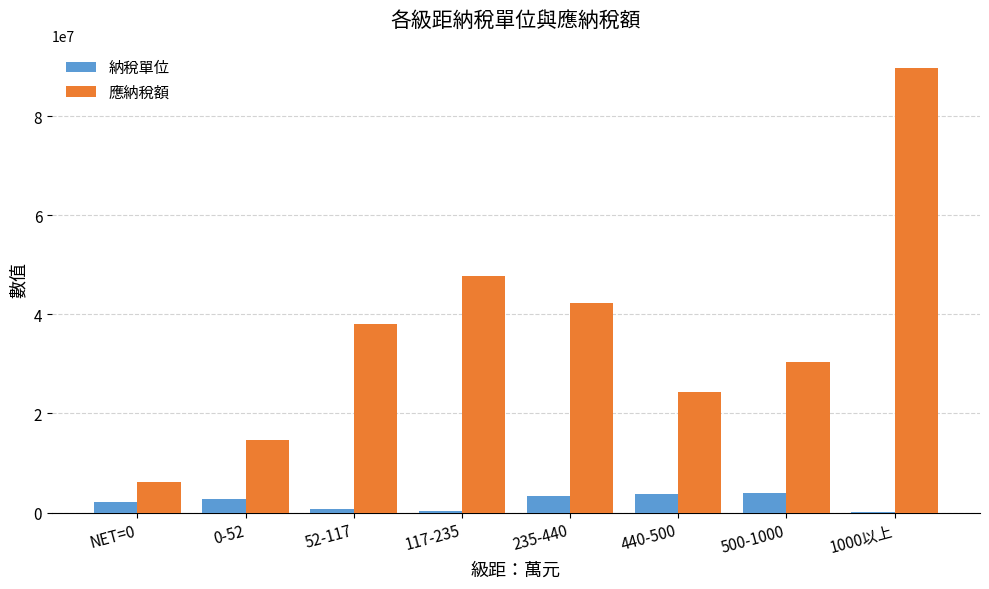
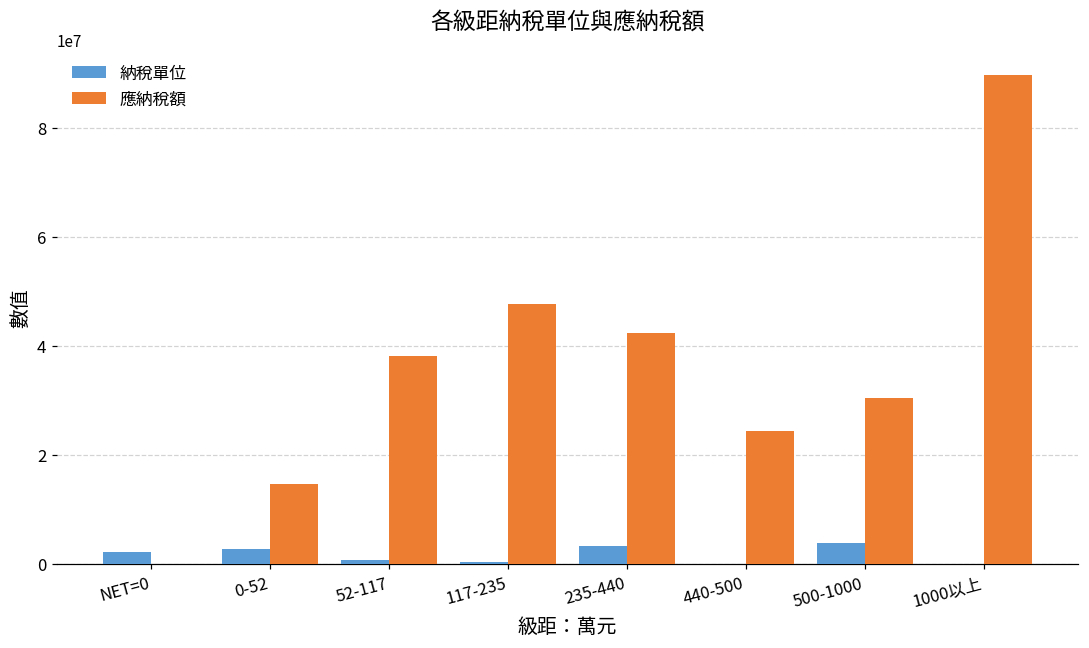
  {
    "納稅單位": {
      "NET=0": 2000000,
      "0-52": 3000000,
      "52-117": 1000000,
      "235-440": 3000000,
-     "440-500": 4000000,
+     "440-500": 0,
      "500-1000": 4000000
    },
    "應納稅額": {
-     "NET=0": 6000000,
+     "NET=0": 0,
      "0-52": 15000000,
      "52-117": 38000000,
      "117-235": 48000000,
      "235-440": 42000000,
      "440-500": 24000000,
      "500-1000": 30000000,
      "1000以上": 90000000
    }
  }
